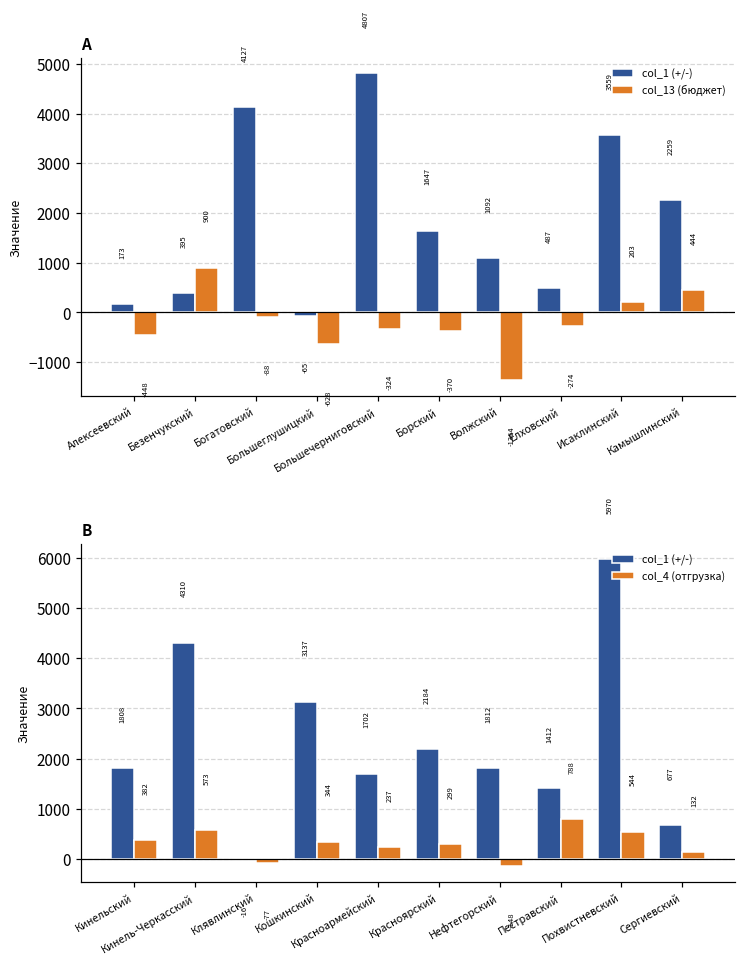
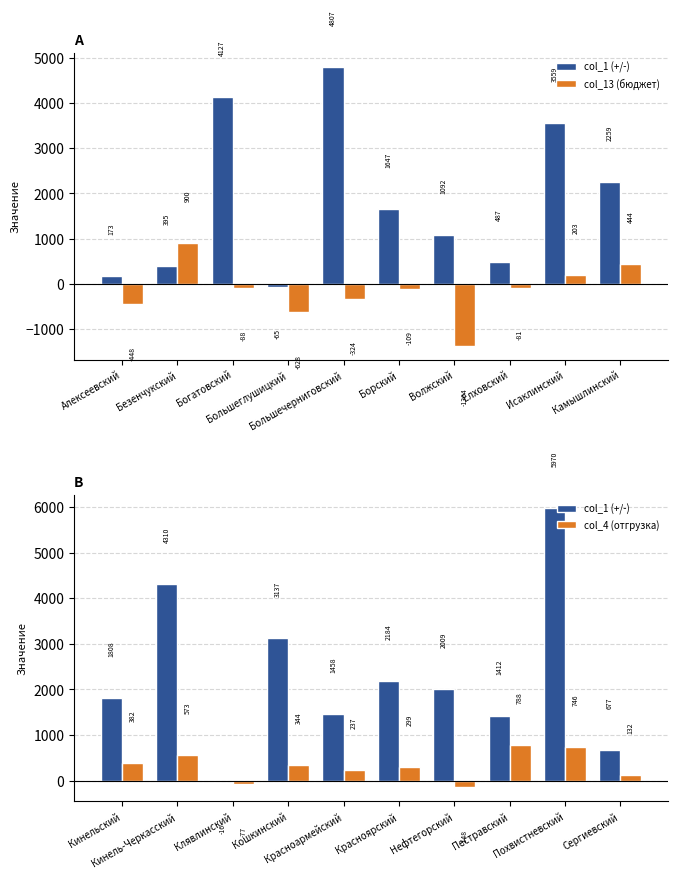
  {
    "A": {
      "col_1 (+/-)": {
        "Алексеевский": 200,
        "Безенчукский": 400,
        "Богатовский": 4100,
        "Большеглушицкий": -100,
        "Большечерниговский": 4800,
        "Борский": 1600,
        "Волжский": 1100,
        "Елховский": 500,
        "Исаклинский": 3600,
        "Камышлинский": 2300
      },
      "col_13 (бюджет)": {
-       "Борский": -370,
-       "Елховский": -274
+       "Борский": -109,
+       "Елховский": -81
      }
    },
    "B": {
      "col_1 (+/-)": {
-       "Красноармейский": 1702,
-       "Нефтегорский": 1812
+       "Красноармейский": 1458,
+       "Нефтегорский": 2009
      },
      "col_4 (отгрузка)": {
-       "Похвистневский": 544
+       "Похвистневский": 746
      }
    }
  }
